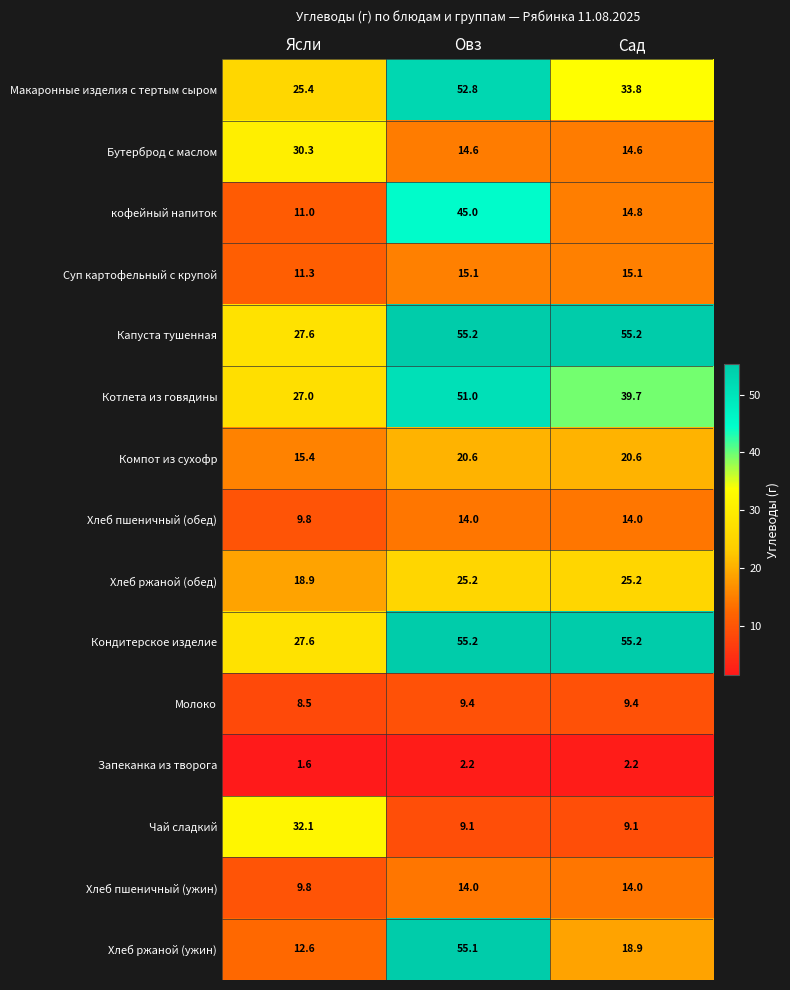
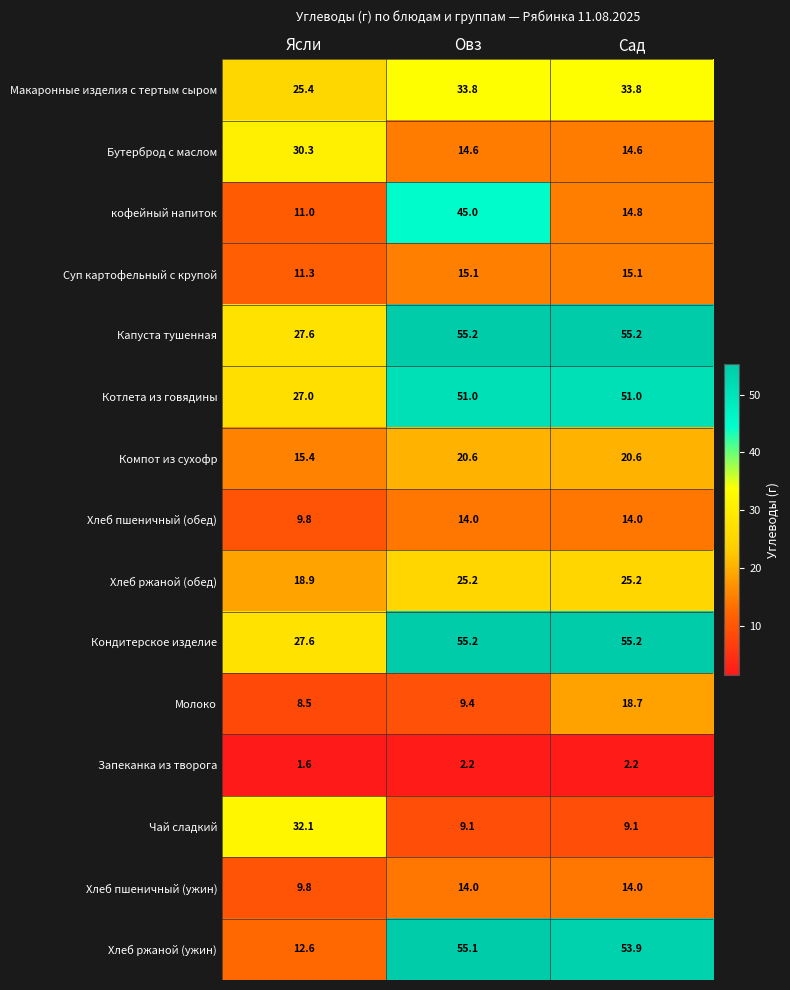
  {
    "Макаронные изделия с тертым сыром": {
      "Ясли": 25.4,
-     "Овз": 52.8,
+     "Овз": 33.8,
      "Сад": 33.8
    },
    "Бутерброд с маслом": {
      "Ясли": 30.3,
      "Овз": 14.6,
      "Сад": 14.6
    },
    "кофейный напиток": {
      "Ясли": 11.0,
      "Овз": 45.0,
      "Сад": 14.8
    },
    "Суп картофельный с крупой": {
      "Ясли": 11.3,
      "Овз": 15.1,
      "Сад": 15.1
    },
    "Капуста тушенная": {
      "Ясли": 27.6,
      "Овз": 55.2,
      "Сад": 55.2
    },
    "Котлета из говядины": {
      "Ясли": 27.0,
      "Овз": 51.0,
-     "Сад": 39.7
+     "Сад": 51.0
    },
    "Компот из сухофр": {
      "Ясли": 15.4,
      "Овз": 20.6,
      "Сад": 20.6
    },
    "Хлеб пшеничный (обед)": {
      "Ясли": 9.8,
      "Овз": 14.0,
      "Сад": 14.0
    },
    "Хлеб ржаной (обед)": {
      "Ясли": 18.9,
      "Овз": 25.2,
      "Сад": 25.2
    },
    "Кондитерское изделие": {
      "Ясли": 27.6,
      "Овз": 55.2,
      "Сад": 55.2
    },
    "Молоко": {
      "Ясли": 8.5,
      "Овз": 9.4,
-     "Сад": 9.4
+     "Сад": 18.7
    },
    "Запеканка из творога": {
      "Ясли": 1.6,
      "Овз": 2.2,
      "Сад": 2.2
    },
    "Чай сладкий": {
      "Ясли": 32.1,
      "Овз": 9.1,
      "Сад": 9.1
    },
    "Хлеб пшеничный (ужин)": {
      "Ясли": 9.8,
      "Овз": 14.0,
      "Сад": 14.0
    },
    "Хлеб ржаной (ужин)": {
      "Ясли": 12.6,
      "Овз": 55.1,
-     "Сад": 18.9
+     "Сад": 53.9
    }
  }
